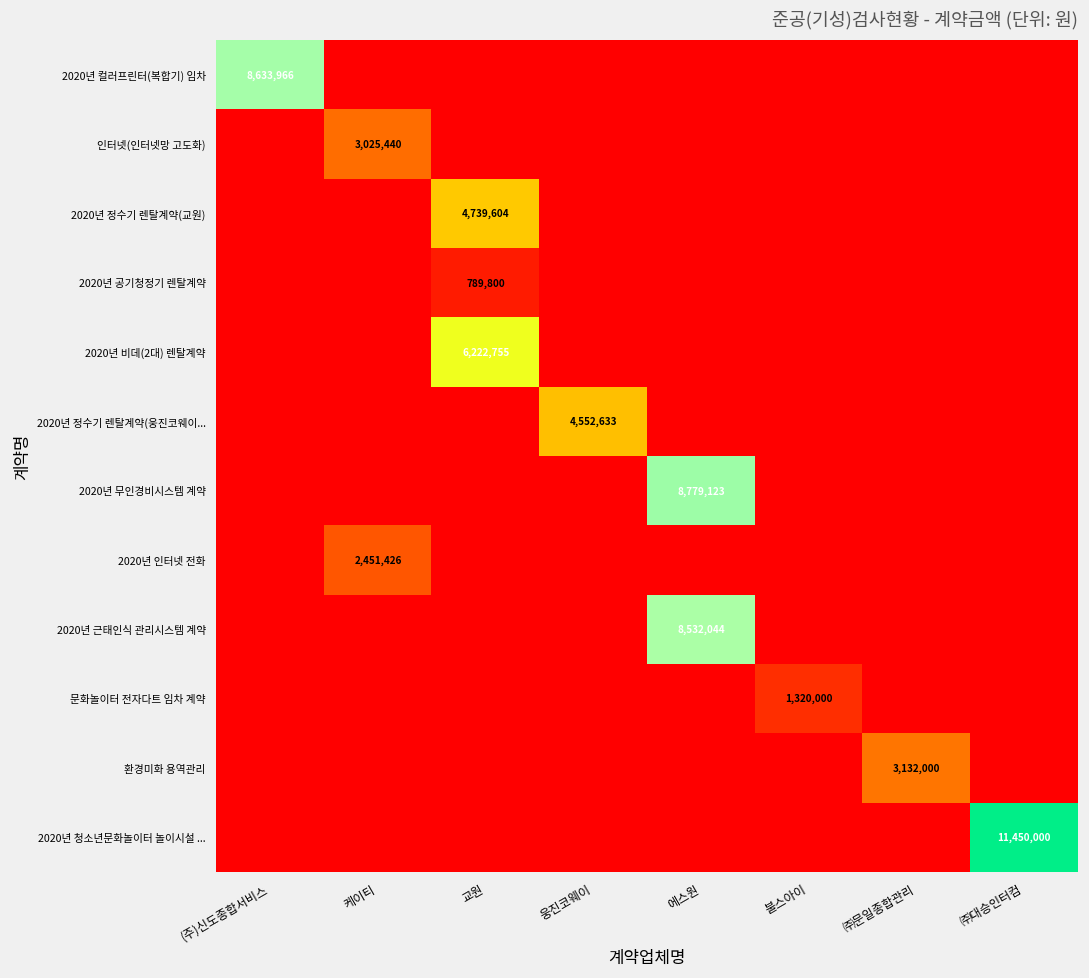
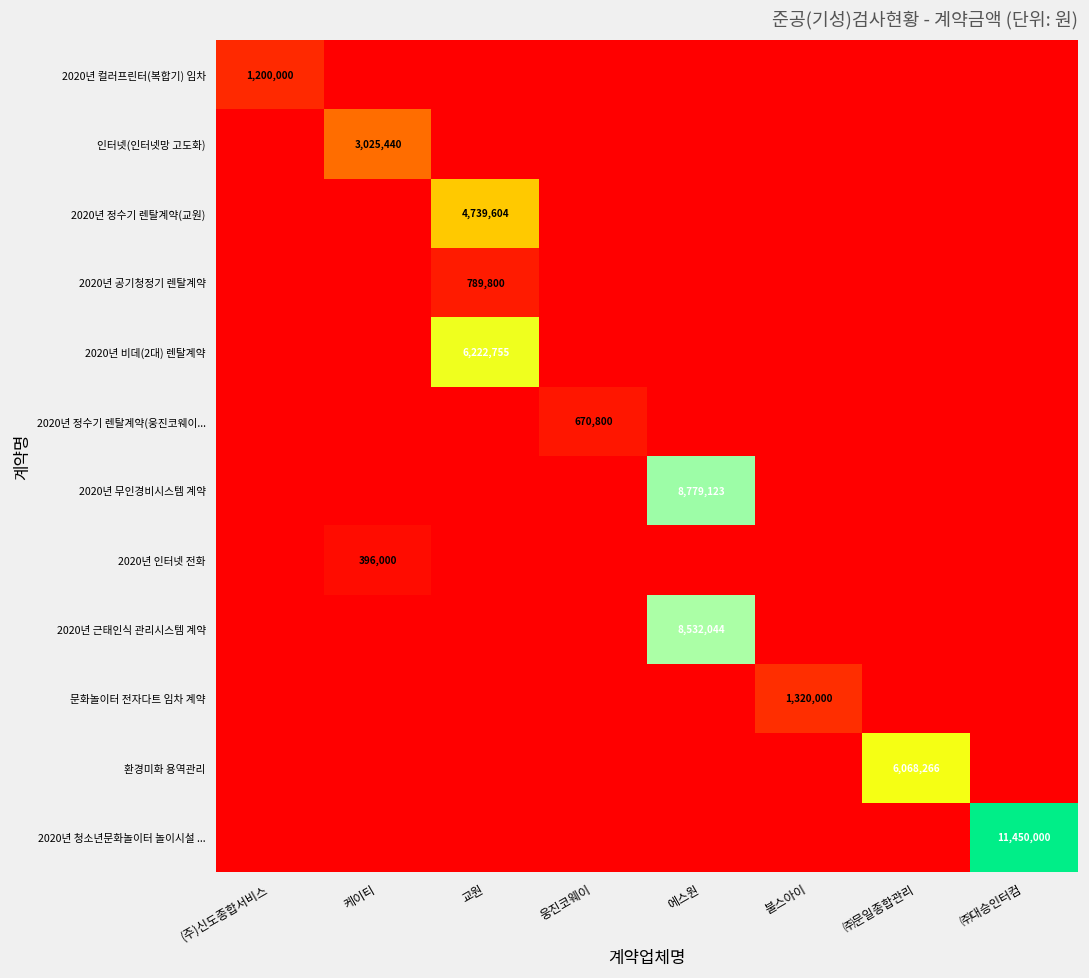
  {
    "2020년 컬러프린터(복합기) 임차": {
-     "(주)신도종합서비스": "8,633,966"
+     "(주)신도종합서비스": "1,200,000"
    },
    "인터넷(인터넷망 고도화)": {
      "케이티": "3,025,440"
    },
    "2020년 정수기 렌탈계약(교원)": {
      "교원": "4,739,604"
    },
    "2020년 공기청정기 렌탈계약": {
      "교원": "789,800"
    },
    "2020년 비데(2대) 렌탈계약": {
      "교원": "6,222,755"
    },
    "2020년 정수기 렌탈계약(웅진코웨이...": {
-     "웅진코웨이": "4,552,633"
+     "웅진코웨이": "670,800"
    },
    "2020년 무인경비시스템 계약": {
      "에스원": "8,779,123"
    },
    "2020년 인터넷 전화": {
-     "케이티": "2,451,426"
+     "케이티": "396,000"
    },
    "2020년 근태인식 관리시스템 계약": {
      "에스원": "8,532,044"
    },
    "문화놀이터 전자다트 임차 계약": {
      "불스아이": "1,320,000"
    },
    "환경미화 용역관리": {
-     "㈜문일종합관리": "3,132,000"
+     "㈜문일종합관리": "6,068,266"
    },
    "2020년 청소년문화놀이터 놀이시설 ...": {
      "㈜대승인터컴": "11,450,000"
    }
  }
